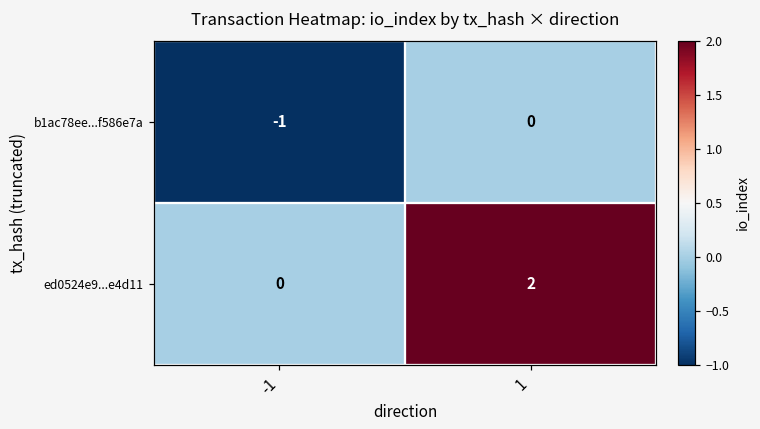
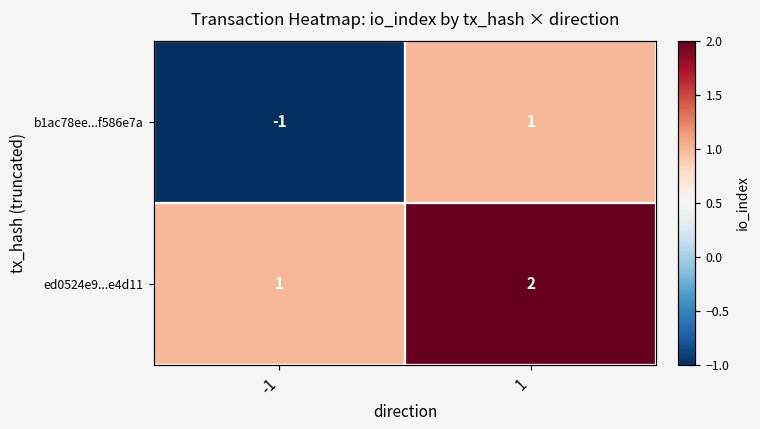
  {
    "b1ac78ee...f586e7a": {
      "-1": -1,
-     "1": 0
+     "1": 1
    },
    "ed0524e9...e4d11": {
-     "-1": 0,
+     "-1": 1,
      "1": 2
    }
  }
